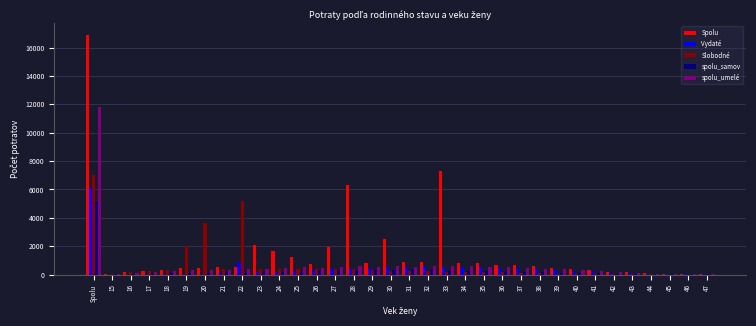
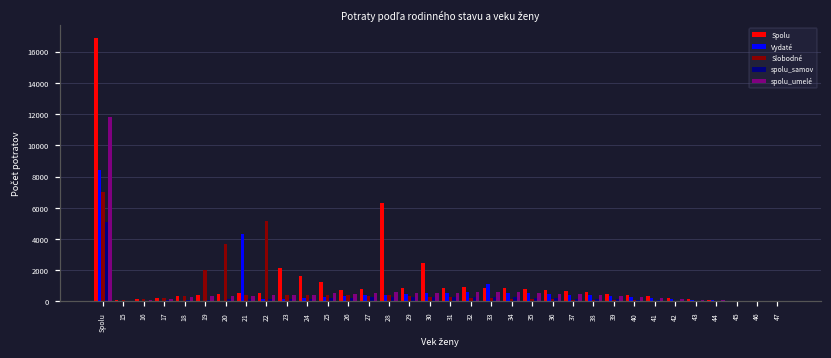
  {
    "Spolu": {
      "Spolu": 16900,
      "17": 300,
      "18": 400,
      "19": 400,
      "20": 500,
      "21": 500,
      "22": 600,
      "23": 2100,
      "24": 1700,
      "25": 1300,
      "26": 700,
-     "27": 1900,
+     "27": 800,
      "28": 6300,
      "29": 800,
      "30": 2500,
      "31": 900,
      "32": 900,
-     "33": 7300,
+     "33": 800,
      "34": 800,
      "35": 800,
      "36": 700,
      "37": 700,
      "38": 600,
      "39": 500,
      "40": 400,
      "41": 300,
      "42": 200
    },
    "Vydaté": {
-     "Spolu": 6100,
+     "Spolu": 8400,
      "15": 0,
-     "21": 100,
-     "22": 900,
+     "21": 4300,
+     "22": 100,
      "24": 200,
      "25": 300,
      "26": 300,
      "27": 400,
      "28": 400,
      "29": 500,
      "30": 500,
      "31": 500,
      "32": 600,
-     "33": 500,
+     "33": 1100,
      "34": 600,
      "35": 600,
      "36": 500,
      "37": 400,
      "38": 400,
      "39": 300,
      "40": 300,
      "41": 200
    },
    "Slobodné": {
      "Spolu": 7000,
      "17": 200,
      "18": 300,
      "19": 2000,
      "20": 3700,
      "21": 400,
      "22": 5200,
      "23": 400,
      "24": 400,
      "25": 400,
      "26": 400,
      "27": 400,
      "28": 400,
      "29": 300,
      "30": 300,
      "31": 300,
      "32": 200,
      "33": 200
    },
    "spolu_samov": {
      "Spolu": 5100,
      "25": 200,
      "26": 200,
      "27": 300,
      "28": 300,
      "29": 300,
      "30": 300,
      "31": 300,
      "32": 300,
      "33": 300,
      "34": 300,
      "35": 200,
      "36": 200,
      "38": 200
    },
    "spolu_umelé": {
      "Spolu": 11800,
      "17": 200,
      "18": 300,
      "19": 300,
      "20": 400,
      "21": 400,
      "22": 400,
      "23": 400,
      "24": 400,
      "25": 500,
      "26": 500,
      "27": 500,
      "28": 600,
      "29": 500,
      "30": 600,
      "31": 600,
      "32": 600,
      "33": 600,
      "34": 600,
      "35": 600,
      "36": 500,
      "37": 500,
      "38": 400,
      "39": 400,
      "40": 300,
      "41": 200
    }
  }
